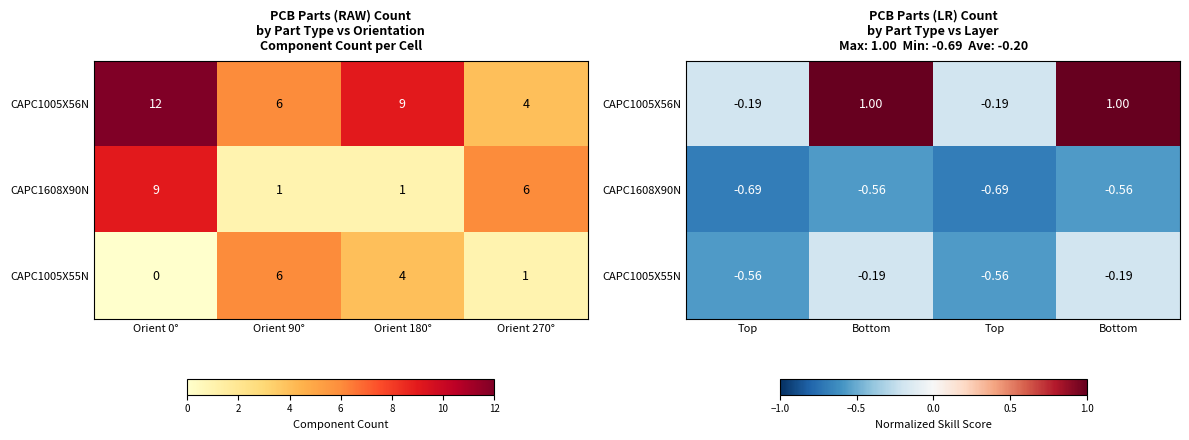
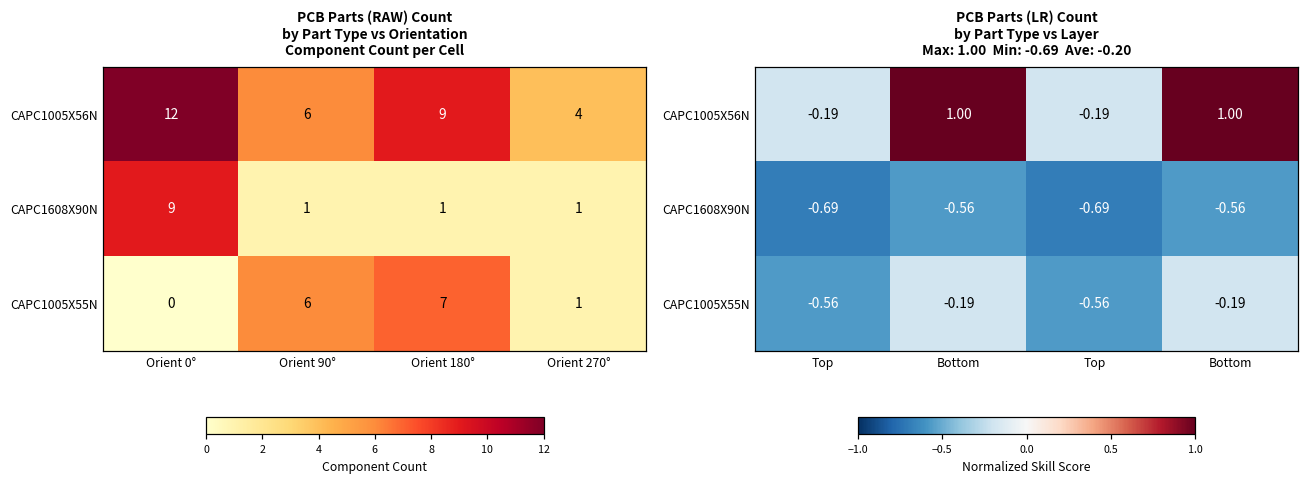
  {
    "PCB Parts (RAW) Count by Part Type vs Orientation Component Count per Cell": {
      "CAPC1005X56N": {
        "Orient 0°": 12,
        "Orient 90°": 6,
        "Orient 180°": 9,
        "Orient 270°": 4
      },
      "CAPC1608X90N": {
        "Orient 0°": 9,
        "Orient 90°": 1,
        "Orient 180°": 1,
-       "Orient 270°": 6
+       "Orient 270°": 1
      },
      "CAPC1005X55N": {
        "Orient 0°": 0,
        "Orient 90°": 6,
-       "Orient 180°": 4,
+       "Orient 180°": 7,
        "Orient 270°": 1
      }
    }
  }
